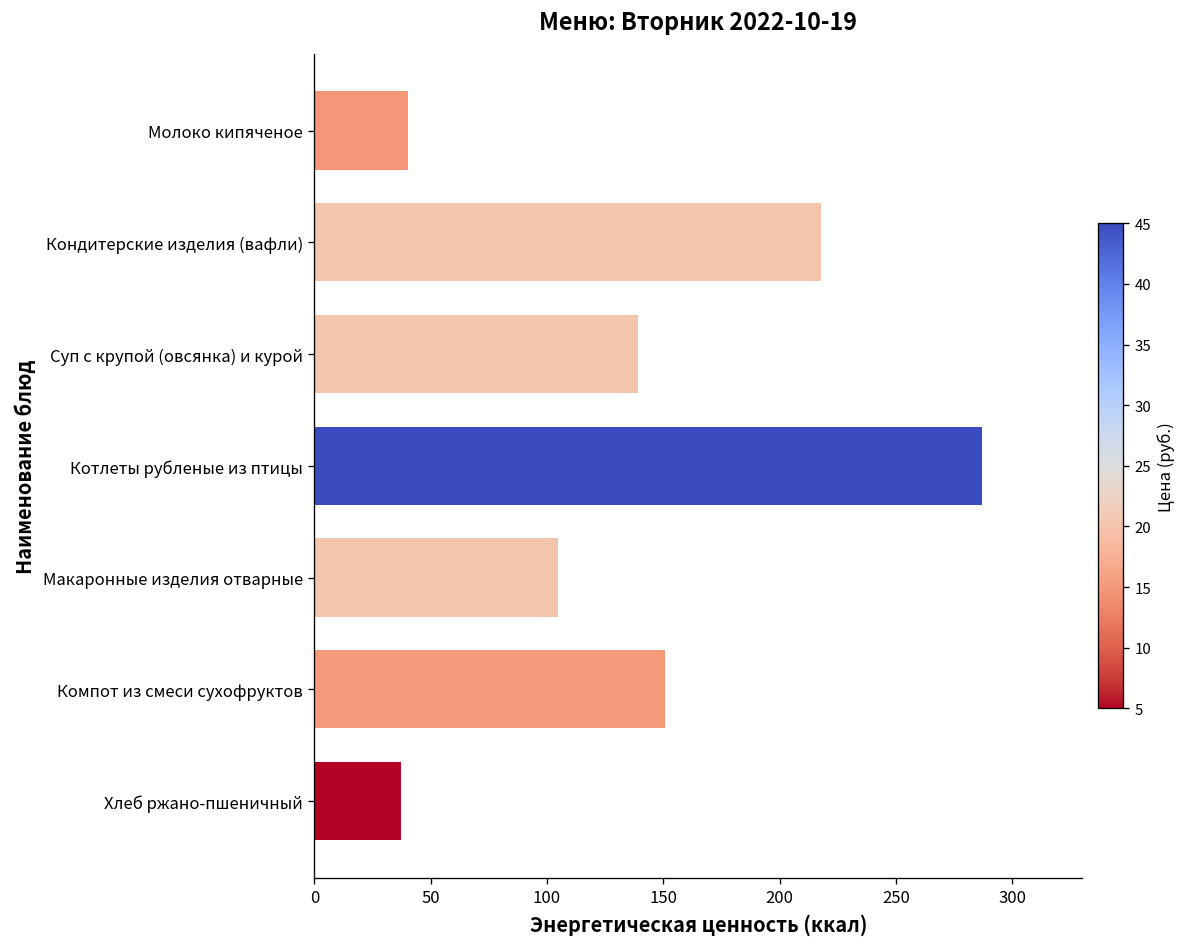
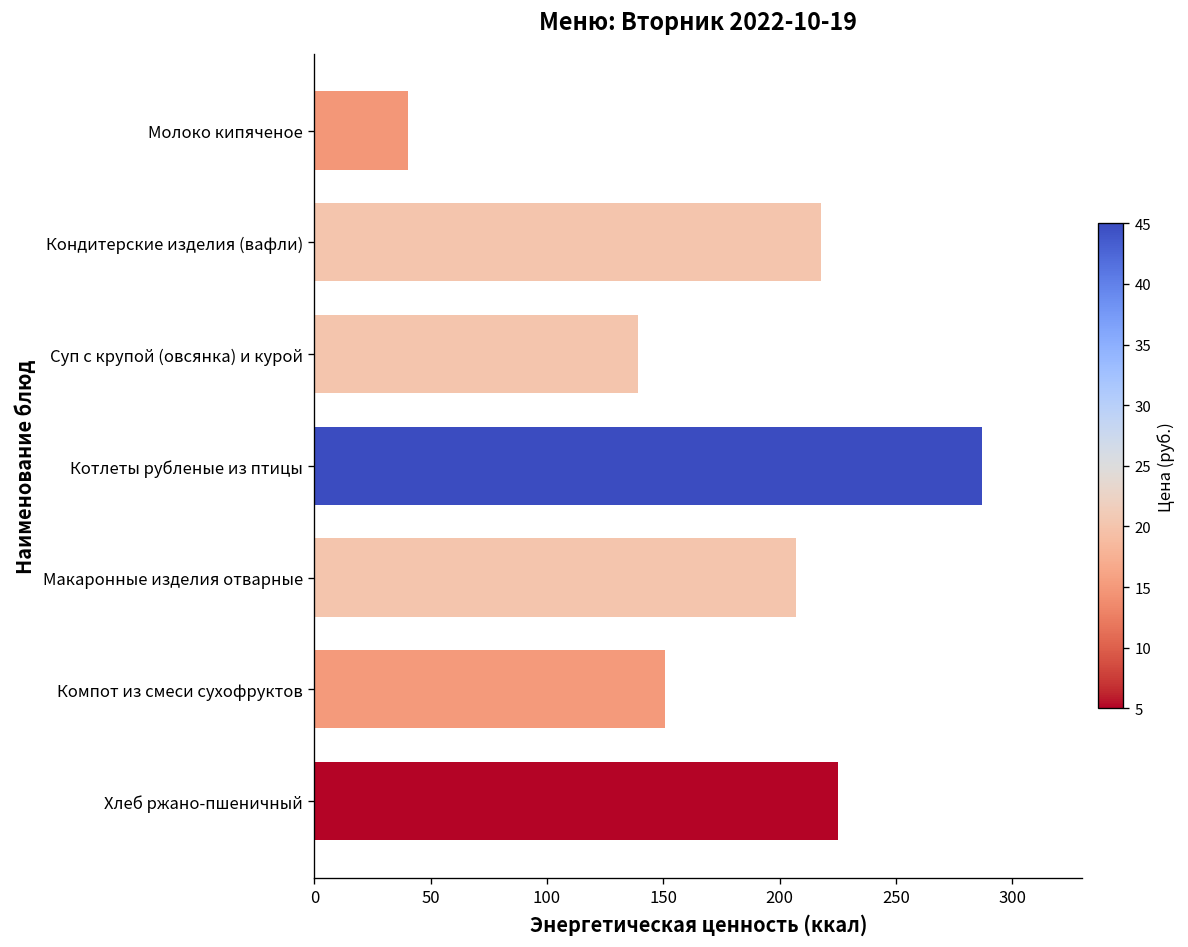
  {
    "Молоко кипяченое": 40,
    "Кондитерские изделия (вафли)": 218,
    "Суп с крупой (овсянка) и курой": 139,
    "Котлеты рубленые из птицы": 287,
-   "Макаронные изделия отварные": 105,
+   "Макаронные изделия отварные": 207,
    "Компот из смеси сухофруктов": 151,
-   "Хлеб ржано-пшеничный": 37
+   "Хлеб ржано-пшеничный": 225
  }
